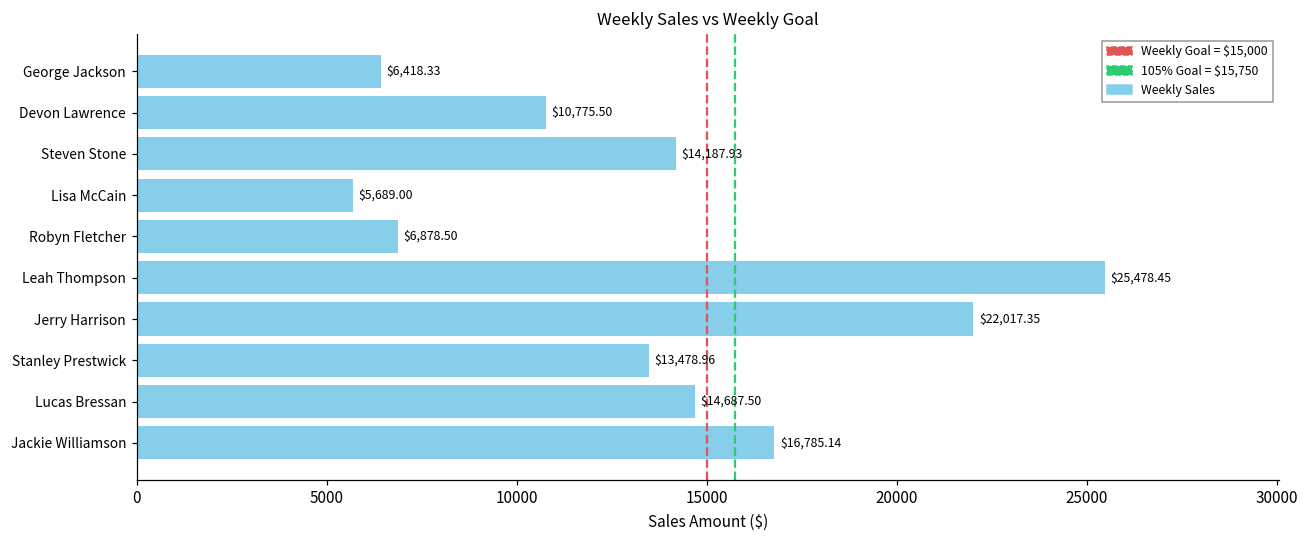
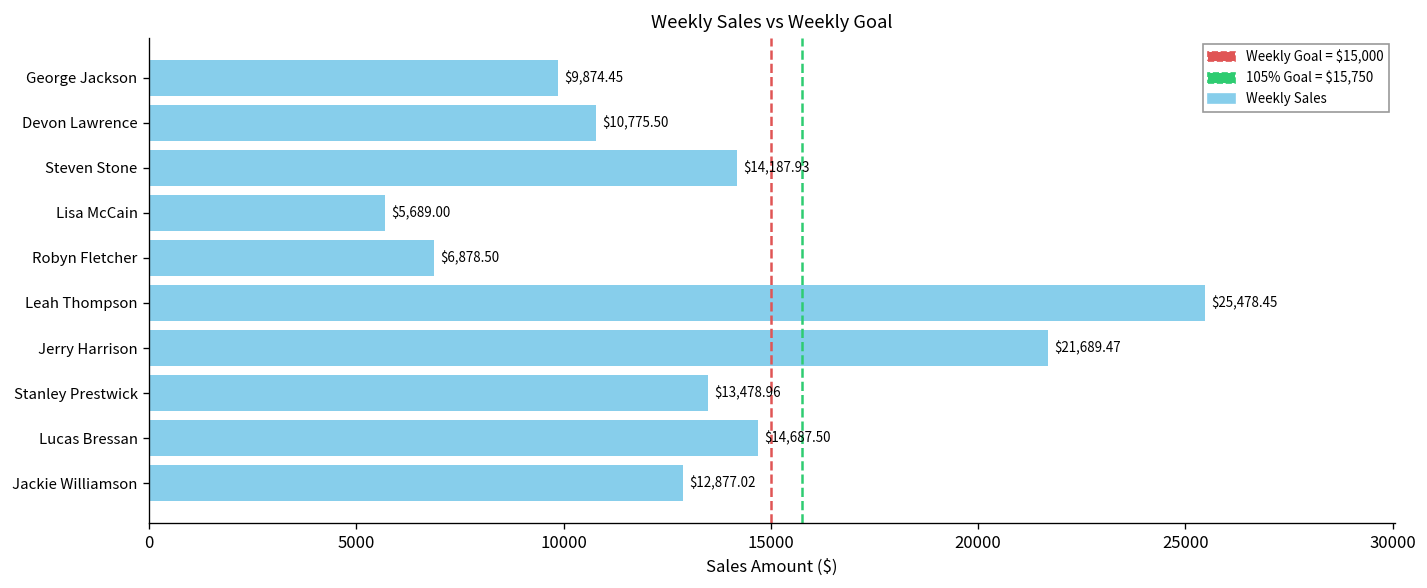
  {
-   "George Jackson": "$6,418.33",
+   "George Jackson": "$9,874.45",
    "Devon Lawrence": "$10,775.50",
    "Steven Stone": "$14,187.93",
    "Lisa McCain": "$5,689.00",
    "Robyn Fletcher": "$6,878.50",
    "Leah Thompson": "$25,478.45",
-   "Jerry Harrison": "$22,017.35",
+   "Jerry Harrison": "$21,689.47",
    "Stanley Prestwick": "$13,478.96",
    "Lucas Bressan": "$14,687.50",
-   "Jackie Williamson": "$16,785.14"
+   "Jackie Williamson": "$12,877.02"
  }
